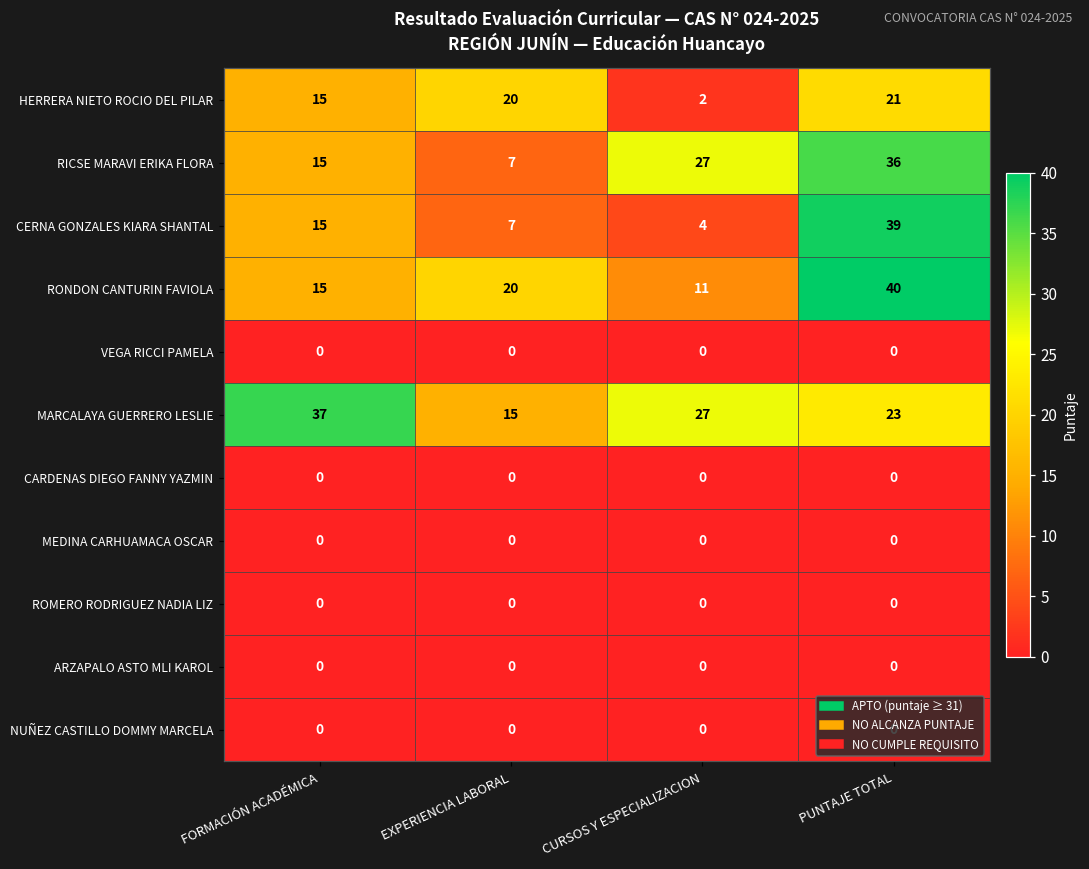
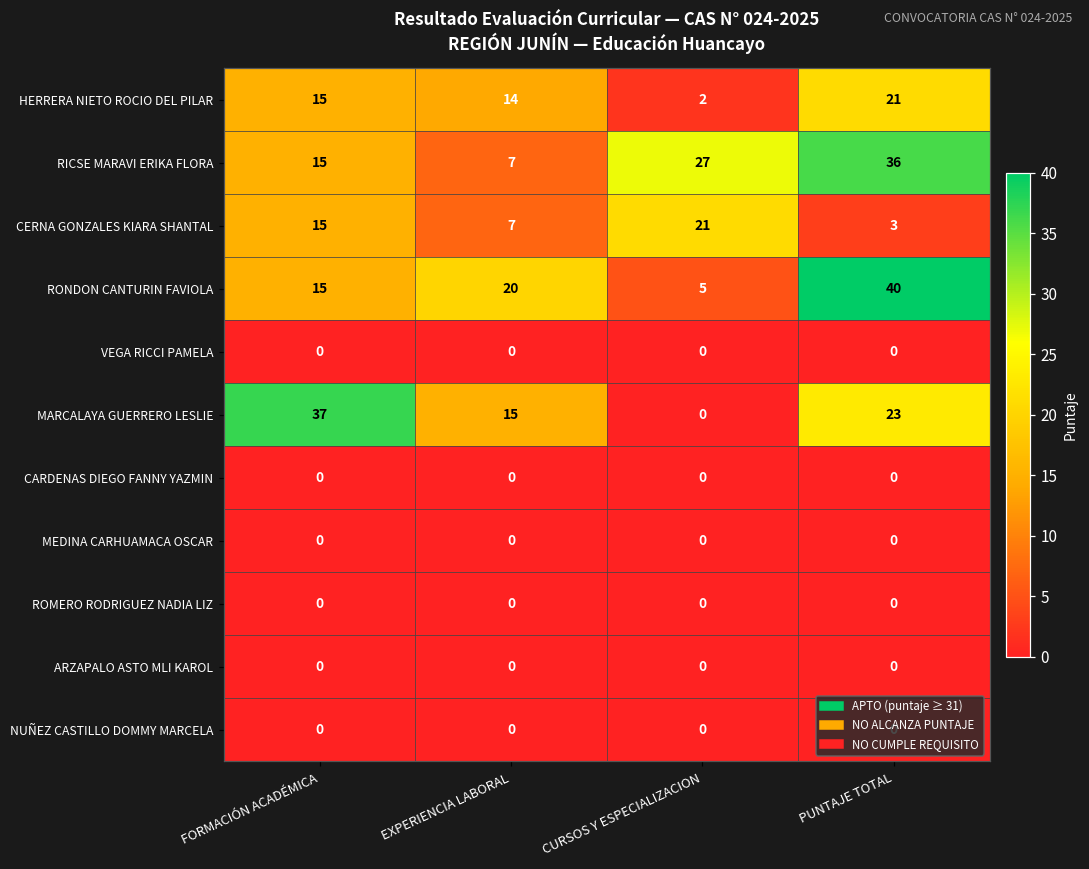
  {
    "HERRERA NIETO ROCIO DEL PILAR": {
      "FORMACIÓN ACADÉMICA": 15,
-     "EXPERIENCIA LABORAL": 20,
+     "EXPERIENCIA LABORAL": 14,
      "CURSOS Y ESPECIALIZACION": 2,
      "PUNTAJE TOTAL": 21
    },
    "RICSE MARAVI ERIKA FLORA": {
      "FORMACIÓN ACADÉMICA": 15,
      "EXPERIENCIA LABORAL": 7,
      "CURSOS Y ESPECIALIZACION": 27,
      "PUNTAJE TOTAL": 36
    },
    "CERNA GONZALES KIARA SHANTAL": {
      "FORMACIÓN ACADÉMICA": 15,
      "EXPERIENCIA LABORAL": 7,
-     "CURSOS Y ESPECIALIZACION": 4,
-     "PUNTAJE TOTAL": 39
+     "CURSOS Y ESPECIALIZACION": 21,
+     "PUNTAJE TOTAL": 3
    },
    "RONDON CANTURIN FAVIOLA": {
      "FORMACIÓN ACADÉMICA": 15,
      "EXPERIENCIA LABORAL": 20,
-     "CURSOS Y ESPECIALIZACION": 11,
+     "CURSOS Y ESPECIALIZACION": 5,
      "PUNTAJE TOTAL": 40
    },
    "VEGA RICCI PAMELA": {
      "FORMACIÓN ACADÉMICA": 0,
      "EXPERIENCIA LABORAL": 0,
      "CURSOS Y ESPECIALIZACION": 0,
      "PUNTAJE TOTAL": 0
    },
    "MARCALAYA GUERRERO LESLIE": {
      "FORMACIÓN ACADÉMICA": 37,
      "EXPERIENCIA LABORAL": 15,
-     "CURSOS Y ESPECIALIZACION": 27,
+     "CURSOS Y ESPECIALIZACION": 0,
      "PUNTAJE TOTAL": 23
    },
    "CARDENAS DIEGO FANNY YAZMIN": {
      "FORMACIÓN ACADÉMICA": 0,
      "EXPERIENCIA LABORAL": 0,
      "CURSOS Y ESPECIALIZACION": 0,
      "PUNTAJE TOTAL": 0
    },
    "MEDINA CARHUAMACA OSCAR": {
      "FORMACIÓN ACADÉMICA": 0,
      "EXPERIENCIA LABORAL": 0,
      "CURSOS Y ESPECIALIZACION": 0,
      "PUNTAJE TOTAL": 0
    },
    "ROMERO RODRIGUEZ NADIA LIZ": {
      "FORMACIÓN ACADÉMICA": 0,
      "EXPERIENCIA LABORAL": 0,
      "CURSOS Y ESPECIALIZACION": 0,
      "PUNTAJE TOTAL": 0
    },
    "ARZAPALO ASTO MLI KAROL": {
      "FORMACIÓN ACADÉMICA": 0,
      "EXPERIENCIA LABORAL": 0,
      "CURSOS Y ESPECIALIZACION": 0,
      "PUNTAJE TOTAL": 0
    },
    "NUÑEZ CASTILLO DOMMY MARCELA": {
      "FORMACIÓN ACADÉMICA": 0,
      "EXPERIENCIA LABORAL": 0,
      "CURSOS Y ESPECIALIZACION": 0
    }
  }
